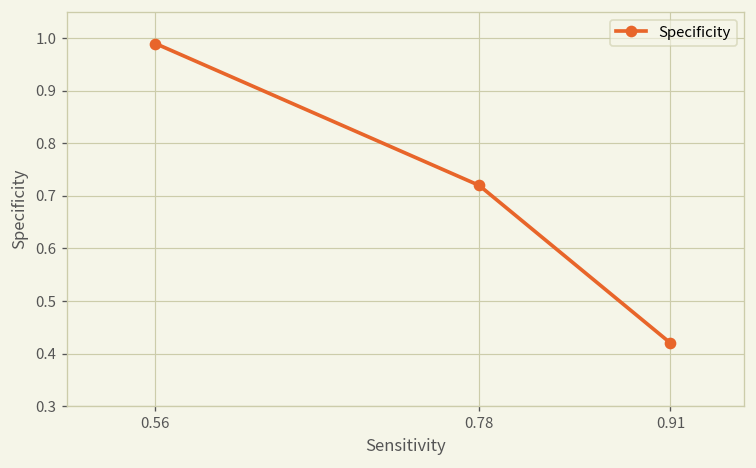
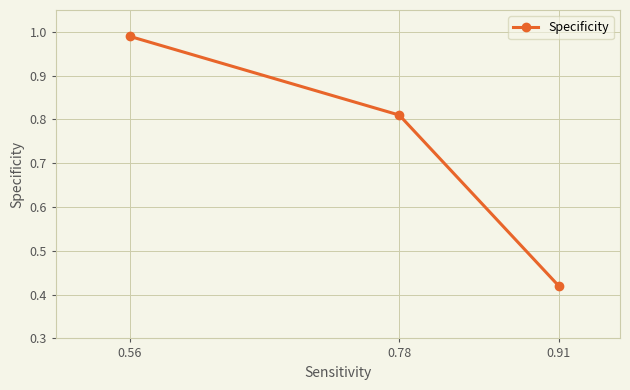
  {
    "0.56": 0.99,
-   "0.78": 0.72,
+   "0.78": 0.81,
    "0.91": 0.42
  }
